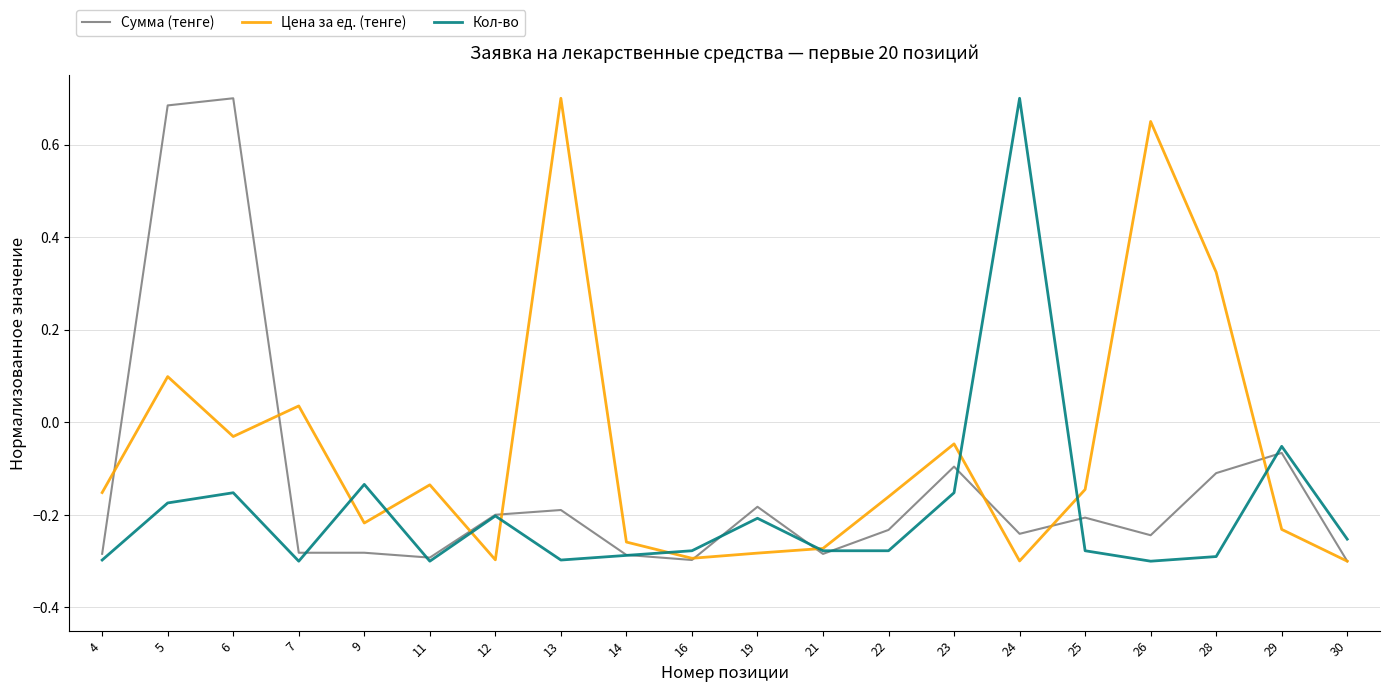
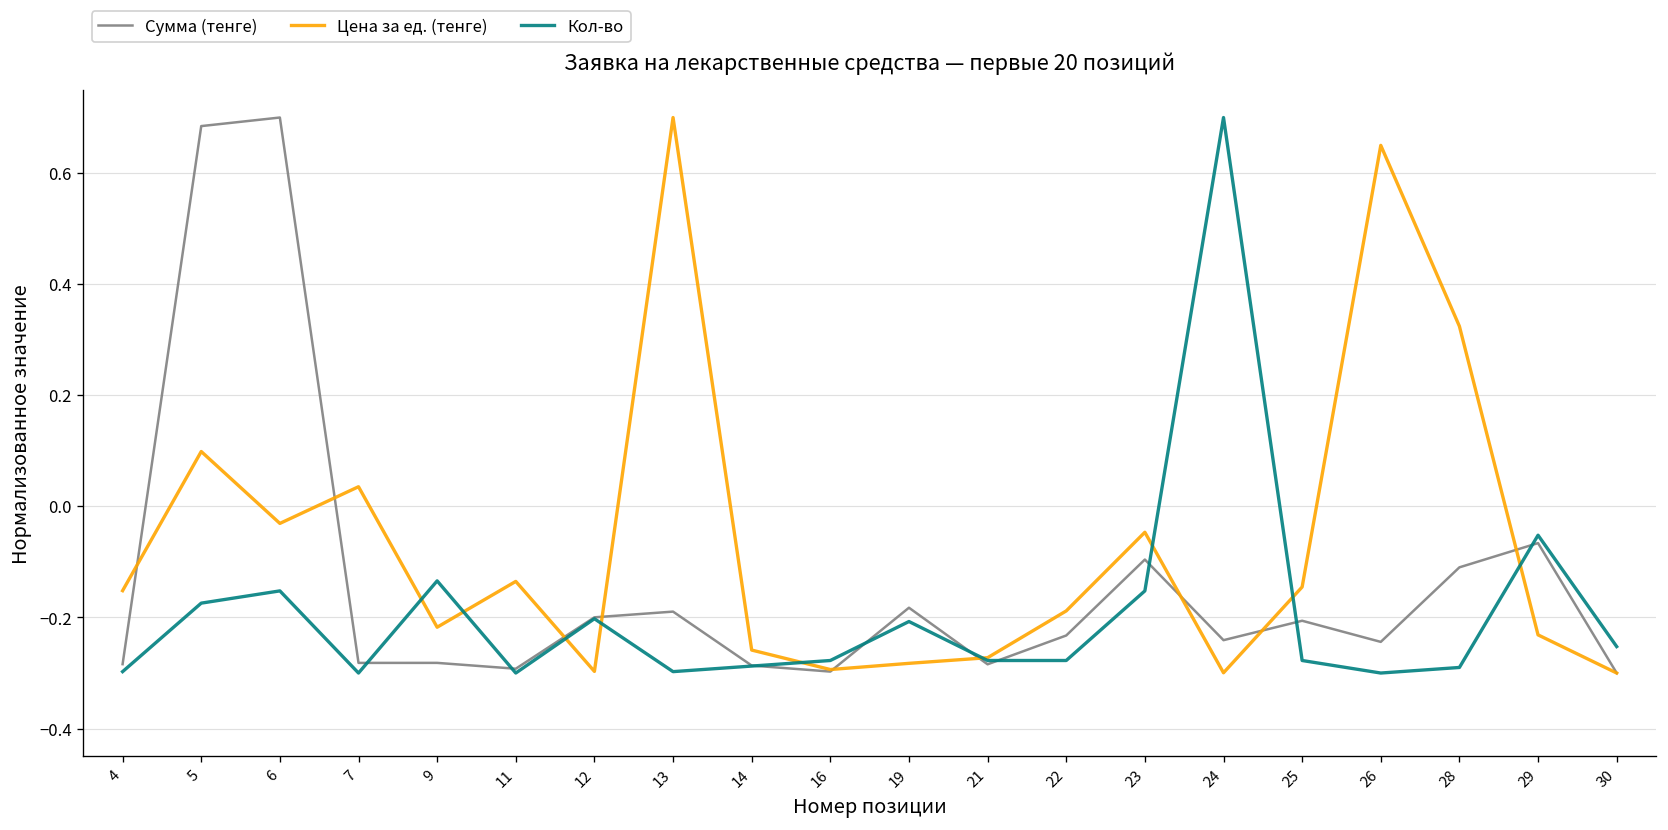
  {
    "Сумма (тенге)": {
      "4": -0.28,
      "5": 0.68,
      "6": 0.70,
      "7": -0.28,
      "9": -0.28,
      "11": -0.29,
      "13": -0.19,
      "19": -0.18,
      "21": -0.28,
      "22": -0.23,
      "23": -0.10,
      "24": -0.24,
      "25": -0.21,
      "26": -0.24,
      "28": -0.11,
      "29": -0.07
    },
    "Цена за ед. (тенге)": {
      "4": -0.15,
      "5": 0.10,
      "6": -0.03,
      "7": 0.04,
      "9": -0.22,
      "11": -0.14,
      "12": -0.30,
      "13": 0.70,
      "14": -0.26,
      "19": -0.28,
-     "22": -0.16,
+     "22": -0.19,
      "23": -0.05,
      "24": -0.30,
      "25": -0.15,
      "26": 0.65,
      "28": 0.32,
      "29": -0.23
    },
    "Кол-во": {
      "4": -0.30,
      "5": -0.17,
      "6": -0.15,
      "7": -0.30,
      "9": -0.13,
      "11": -0.30,
      "13": -0.30,
      "16": -0.28,
      "19": -0.21,
      "22": -0.28,
      "23": -0.15,
      "24": 0.70,
      "25": -0.28,
      "26": -0.30,
      "28": -0.29,
      "29": -0.05,
      "30": -0.25
    }
  }
